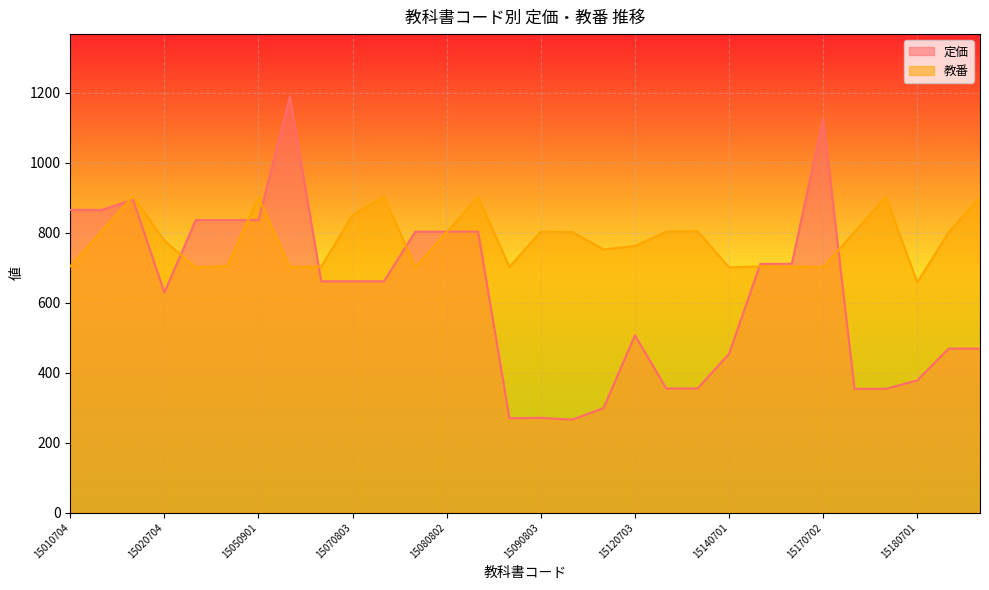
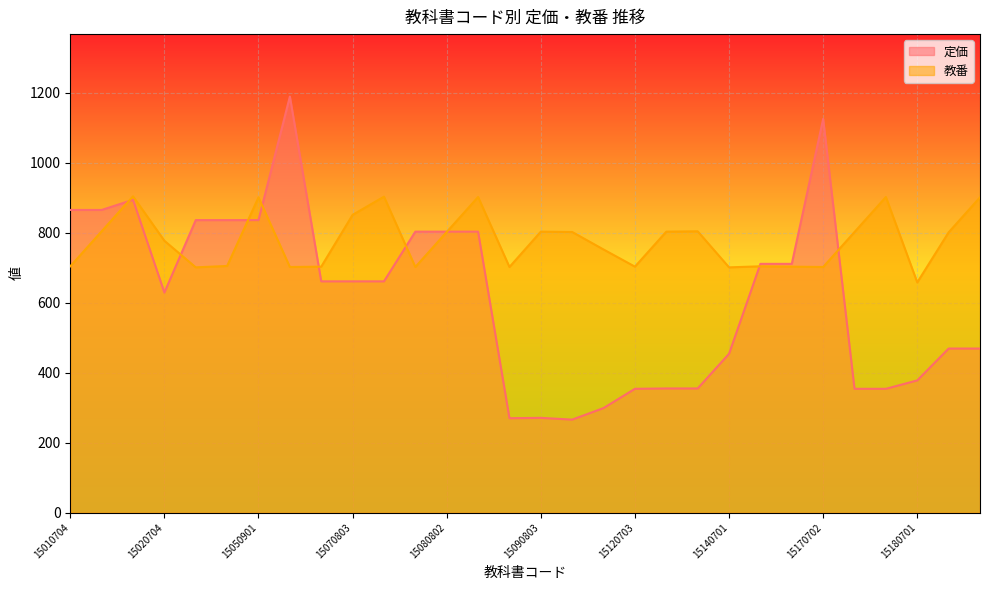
  {
    "定価": {
      "15010704": 870,
      "15020704": 630,
      "15050901": 840,
      "15070803": 660,
      "15090803": 270,
-     "15120703": 510,
+     "15120703": 350,
      "15140701": 450,
      "15170702": 1130,
      "15180701": 380
    },
    "教番": {
      "15010704": 700,
      "15020704": 780,
      "15050901": 900,
      "15070803": 850,
      "15090803": 800,
-     "15120703": 760,
+     "15120703": 700,
      "15140701": 700,
      "15170702": 700,
      "15180701": 660
    }
  }
